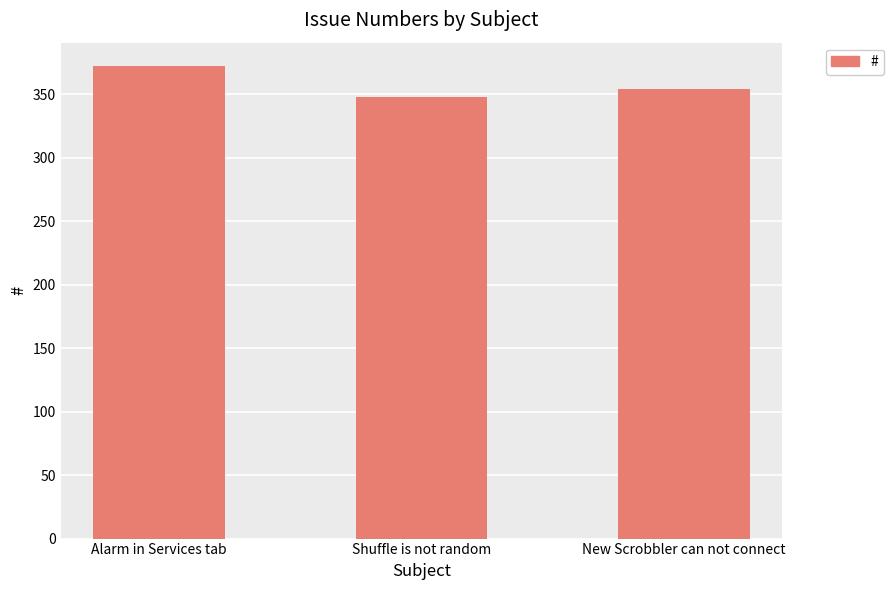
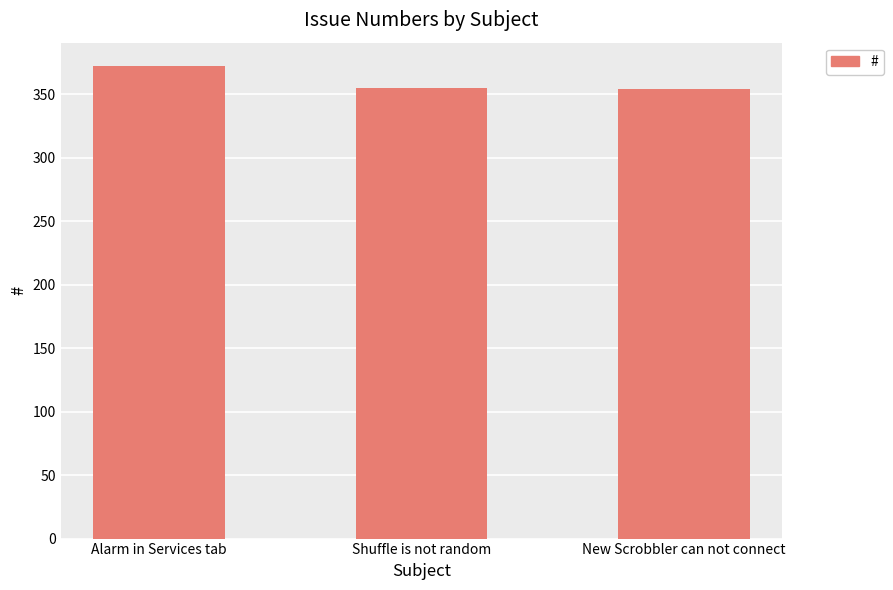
  {
    "Alarm in Services tab": 372,
-   "Shuffle is not random": 348,
+   "Shuffle is not random": 355,
    "New Scrobbler can not connect": 354
  }
